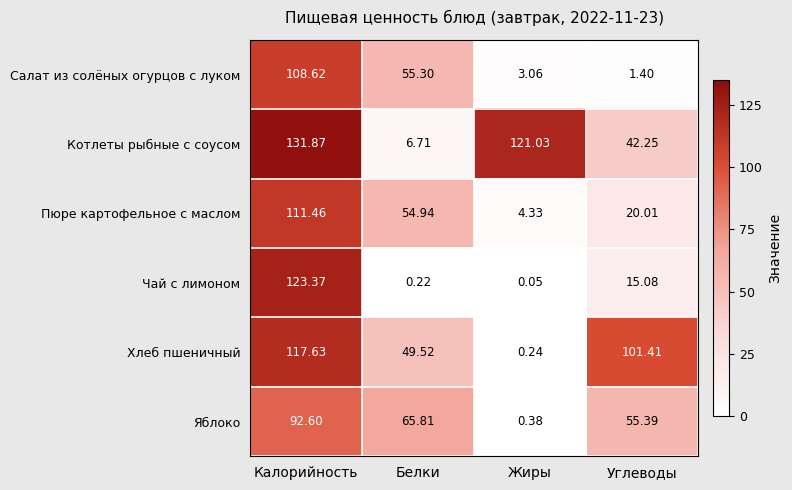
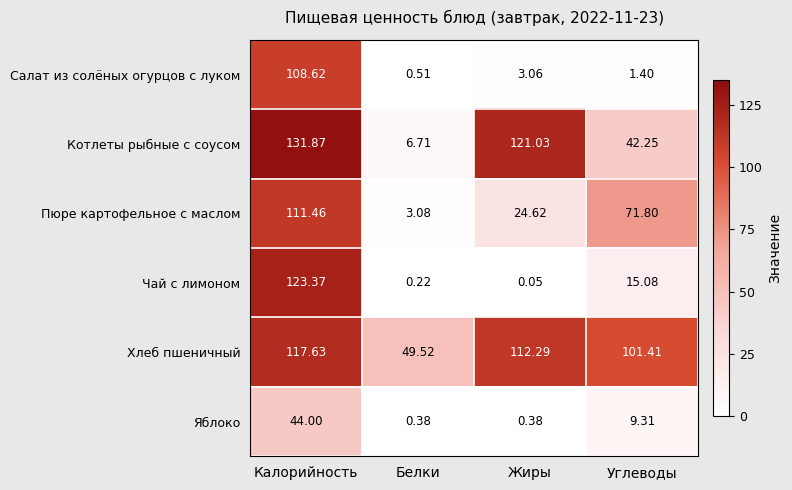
  {
    "Салат из солёных огурцов с луком": {
      "Калорийность": 108.62,
-     "Белки": 55.30,
+     "Белки": 0.51,
      "Жиры": 3.06,
      "Углеводы": 1.40
    },
    "Котлеты рыбные с соусом": {
      "Калорийность": 131.87,
      "Белки": 6.71,
      "Жиры": 121.03,
      "Углеводы": 42.25
    },
    "Пюре картофельное с маслом": {
      "Калорийность": 111.46,
-     "Белки": 54.94,
-     "Жиры": 4.33,
-     "Углеводы": 20.01
+     "Белки": 3.08,
+     "Жиры": 24.62,
+     "Углеводы": 71.80
    },
    "Чай с лимоном": {
      "Калорийность": 123.37,
      "Белки": 0.22,
      "Жиры": 0.05,
      "Углеводы": 15.08
    },
    "Хлеб пшеничный": {
      "Калорийность": 117.63,
      "Белки": 49.52,
-     "Жиры": 0.24,
+     "Жиры": 112.29,
      "Углеводы": 101.41
    },
    "Яблоко": {
-     "Калорийность": 92.60,
-     "Белки": 65.81,
+     "Калорийность": 44.00,
+     "Белки": 0.38,
      "Жиры": 0.38,
-     "Углеводы": 55.39
+     "Углеводы": 9.31
    }
  }
